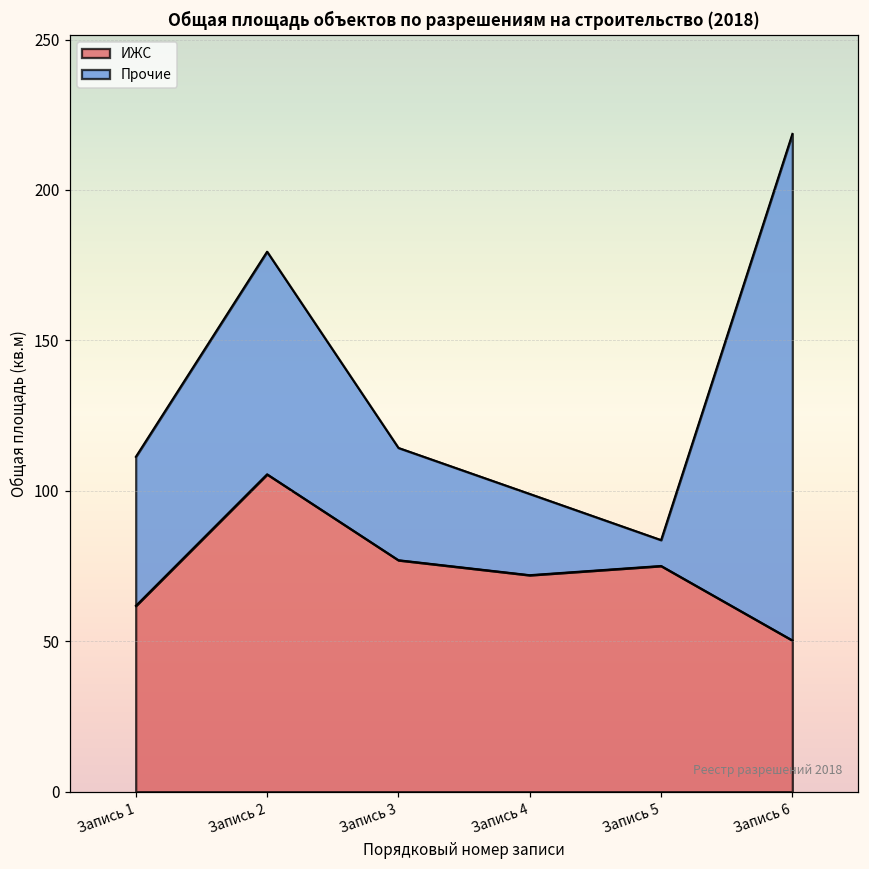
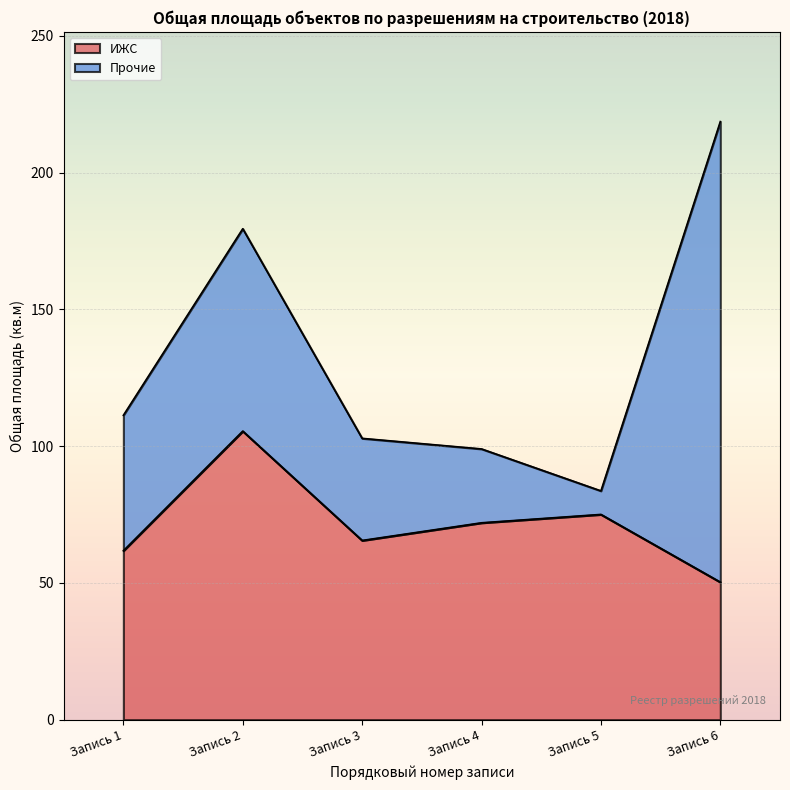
  {
    "ИЖС": {
      "Запись 1": 62,
      "Запись 2": 106,
-     "Запись 3": 77,
+     "Запись 3": 66,
      "Запись 4": 72,
      "Запись 5": 75,
      "Запись 6": 50
    },
    "Прочие": {
      "Запись 1": 50,
      "Запись 2": 74,
      "Запись 3": 37,
      "Запись 4": 27,
      "Запись 5": 9,
      "Запись 6": 168
    }
  }
